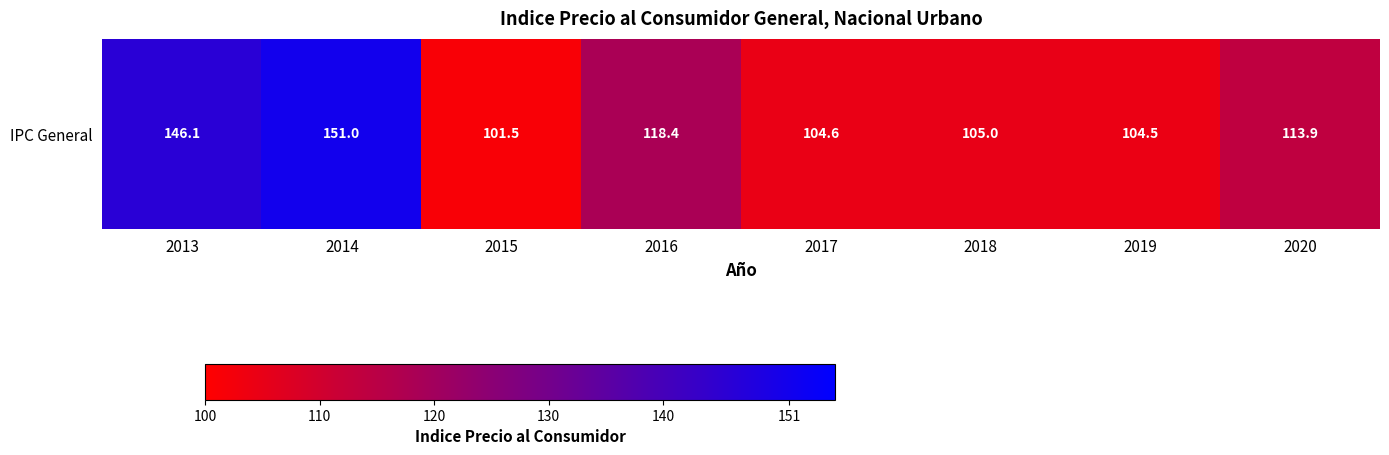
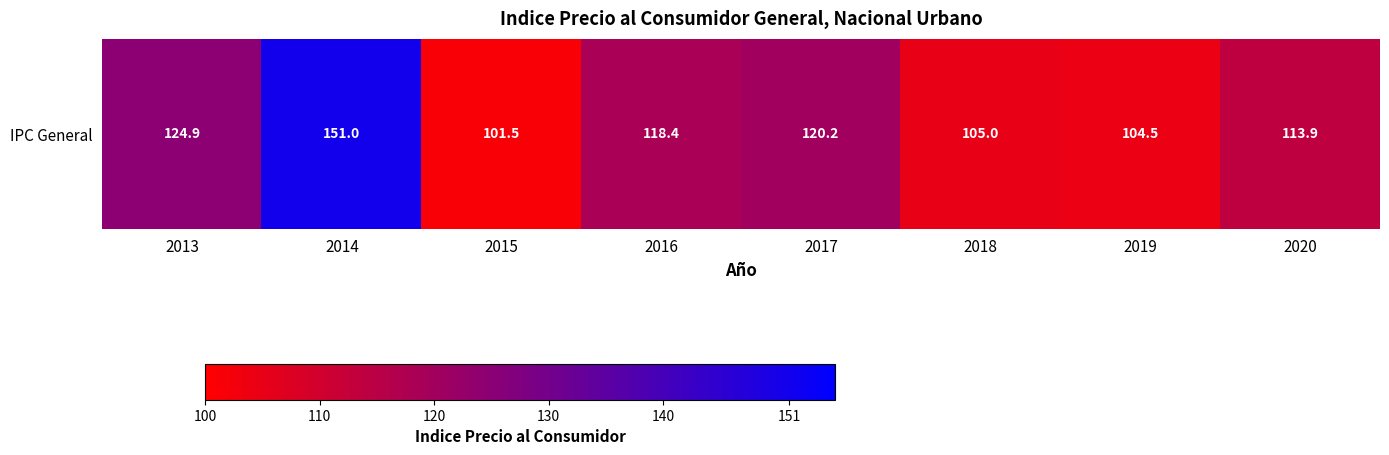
  {
    "IPC General": {
-     "2013": 146.1,
+     "2013": 124.9,
      "2014": 151.0,
      "2015": 101.5,
      "2016": 118.4,
-     "2017": 104.6,
+     "2017": 120.2,
      "2018": 105.0,
      "2019": 104.5,
      "2020": 113.9
    }
  }
